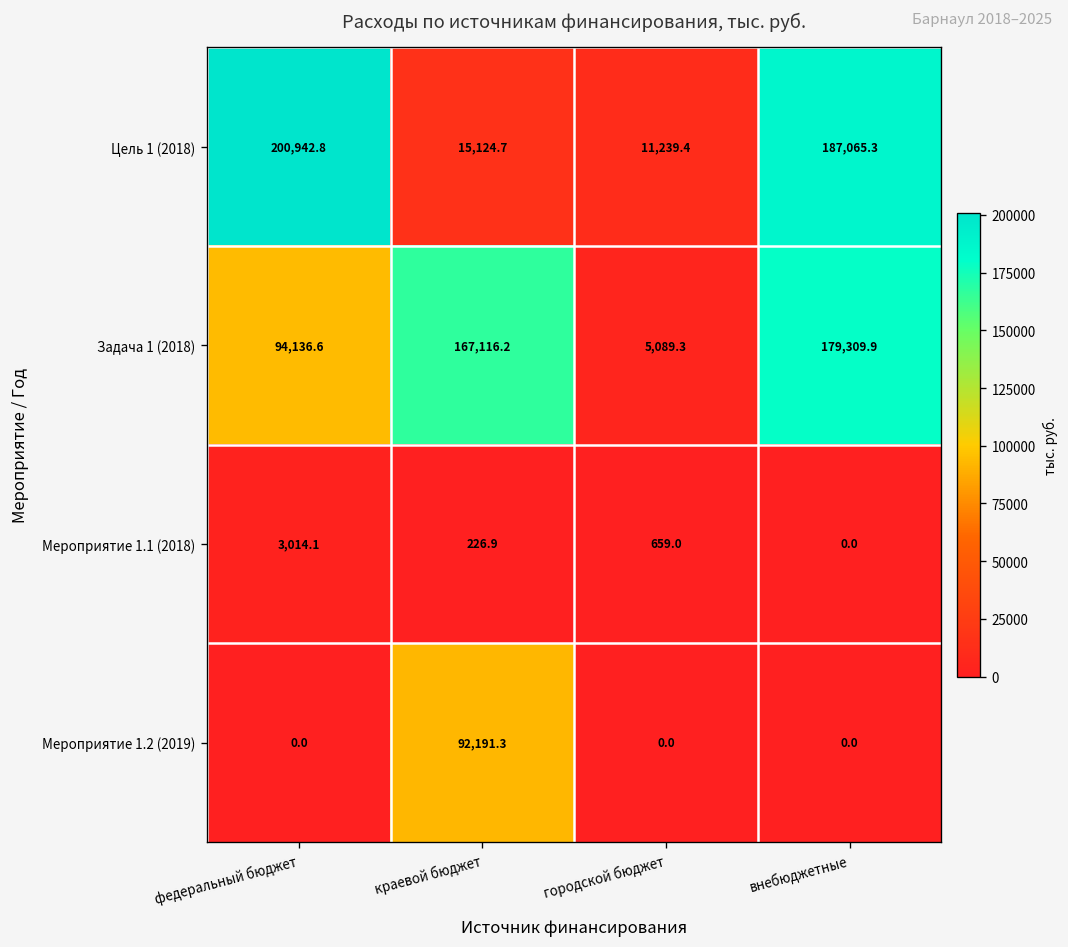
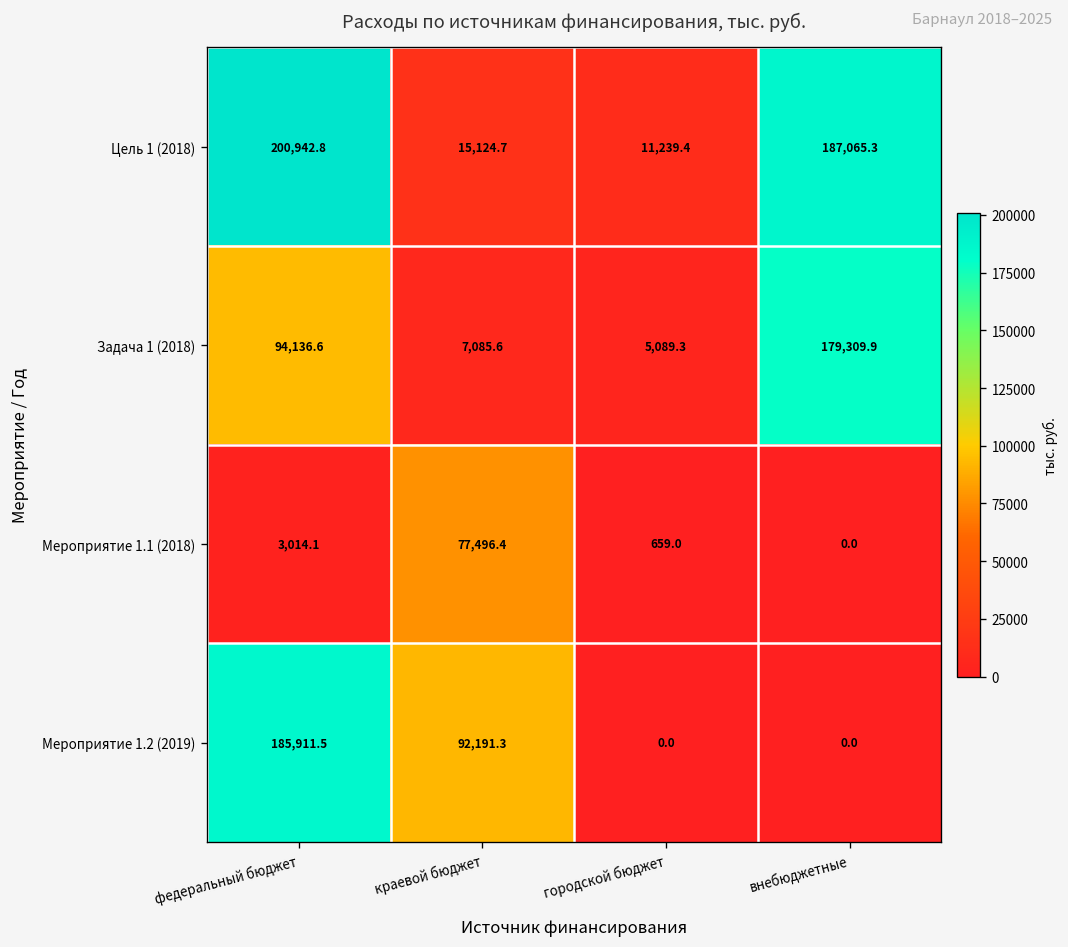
  {
    "Цель 1 (2018)": {
      "федеральный бюджет": "200,942.8",
      "краевой бюджет": "15,124.7",
      "городской бюджет": "11,239.4",
      "внебюджетные": "187,065.3"
    },
    "Задача 1 (2018)": {
      "федеральный бюджет": "94,136.6",
-     "краевой бюджет": "167,116.2",
+     "краевой бюджет": "7,085.6",
      "городской бюджет": "5,089.3",
      "внебюджетные": "179,309.9"
    },
    "Мероприятие 1.1 (2018)": {
      "федеральный бюджет": "3,014.1",
-     "краевой бюджет": "226.9",
+     "краевой бюджет": "77,496.4",
      "городской бюджет": "659.0",
      "внебюджетные": "0.0"
    },
    "Мероприятие 1.2 (2019)": {
-     "федеральный бюджет": "0.0",
+     "федеральный бюджет": "185,911.5",
      "краевой бюджет": "92,191.3",
      "городской бюджет": "0.0",
      "внебюджетные": "0.0"
    }
  }
